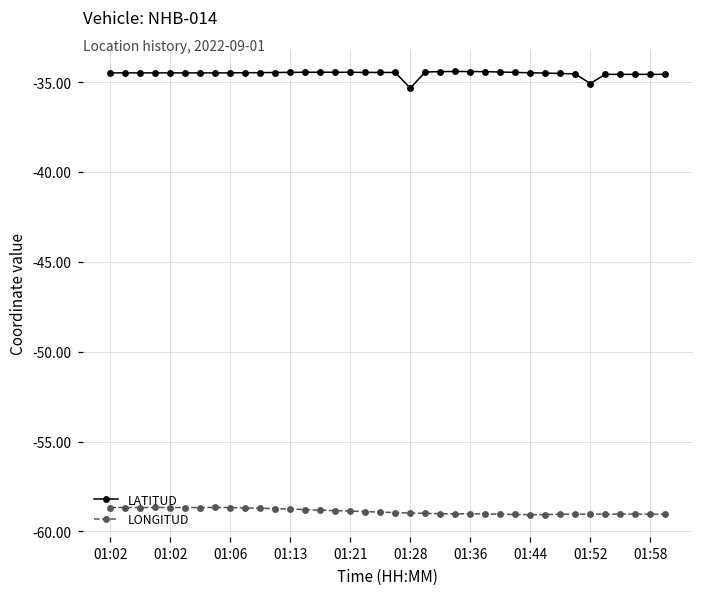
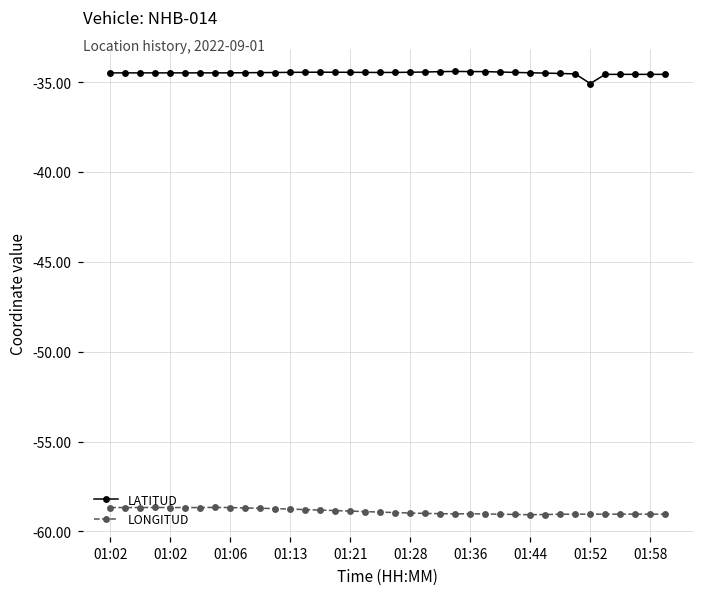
  {
    "LATITUD": {
      "01:13": -34.4,
      "01:21": -34.4,
-     "01:28": -35.3,
+     "01:28": -34.4,
      "01:52": -35.1,
      "01:58": -34.6
    },
    "LONGITUD": {
      "01:13": -58.8,
      "01:21": -58.9,
      "01:28": -59.0,
      "01:52": -59.0,
      "01:58": -59.0
    }
  }
